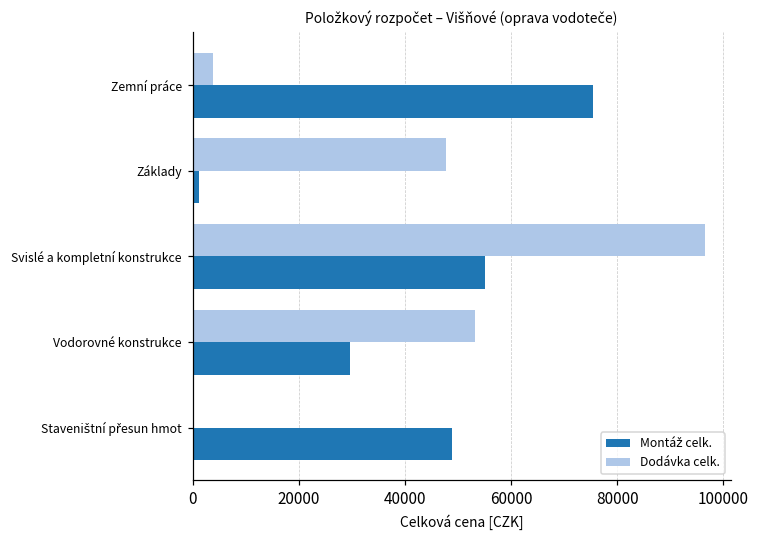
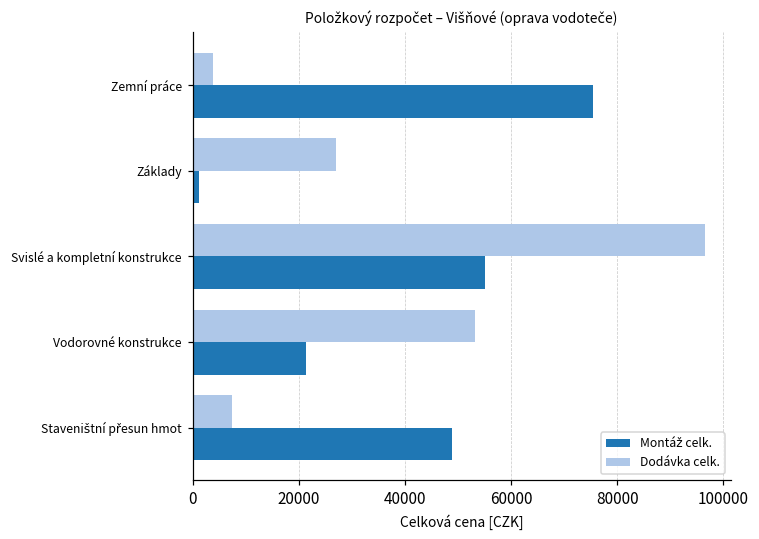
  {
    "Montáž celk.": {
      "Zemní práce": 76000,
      "Základy": 1000,
      "Svislé a kompletní konstrukce": 55000,
-     "Vodorovné konstrukce": 30000,
+     "Vodorovné konstrukce": 21000,
      "Staveništní přesun hmot": 49000
    },
    "Dodávka celk.": {
      "Zemní práce": 4000,
-     "Základy": 48000,
+     "Základy": 27000,
      "Svislé a kompletní konstrukce": 97000,
      "Vodorovné konstrukce": 53000,
-     "Staveništní přesun hmot": 0
+     "Staveništní přesun hmot": 7000
    }
  }
